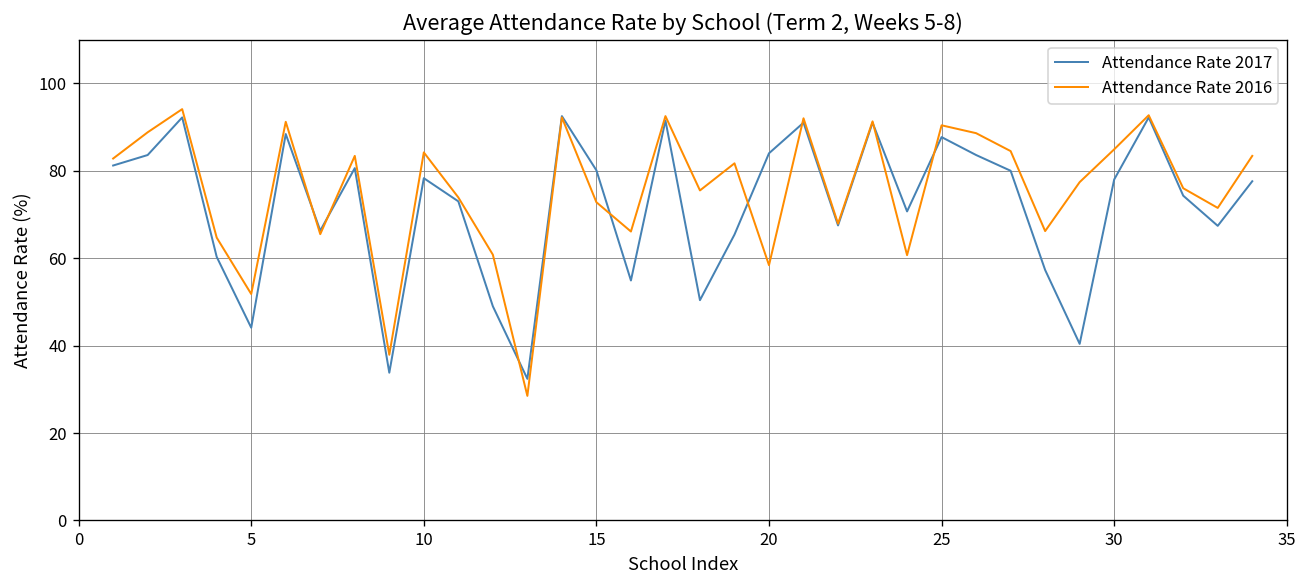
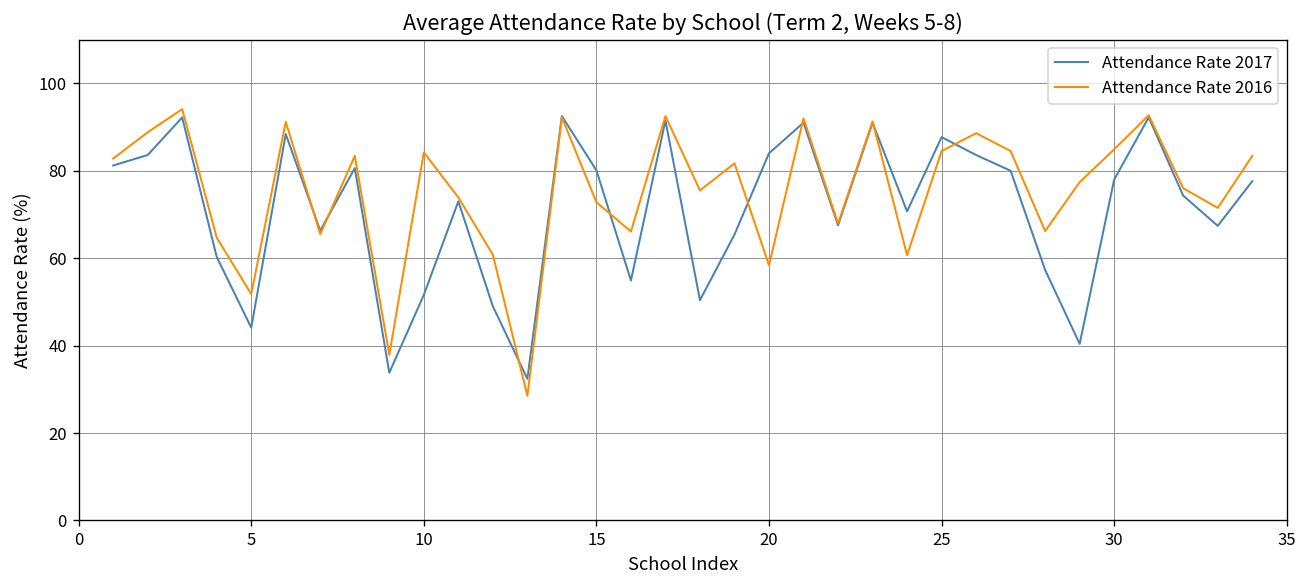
  {
    "Attendance Rate 2017": {
      "5": 44,
-     "10": 78,
+     "10": 52,
      "15": 80,
      "20": 84,
      "25": 88,
      "30": 78
    },
    "Attendance Rate 2016": {
      "5": 52,
      "10": 84,
      "15": 73,
      "20": 58,
-     "25": 90,
+     "25": 85,
      "30": 85
    }
  }
